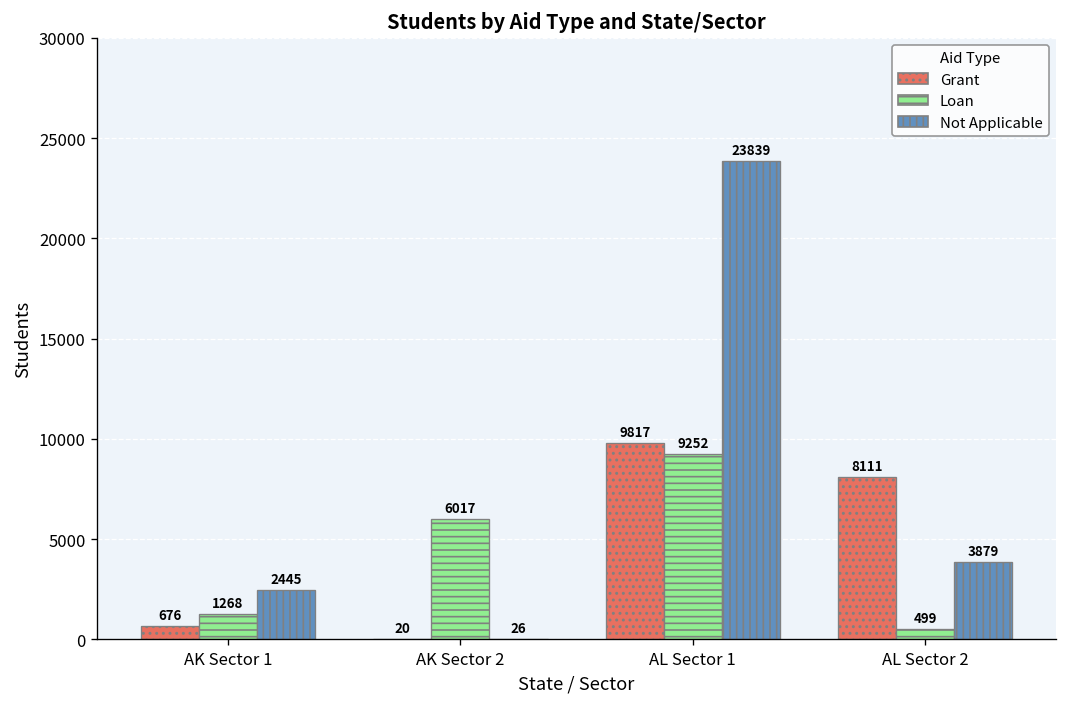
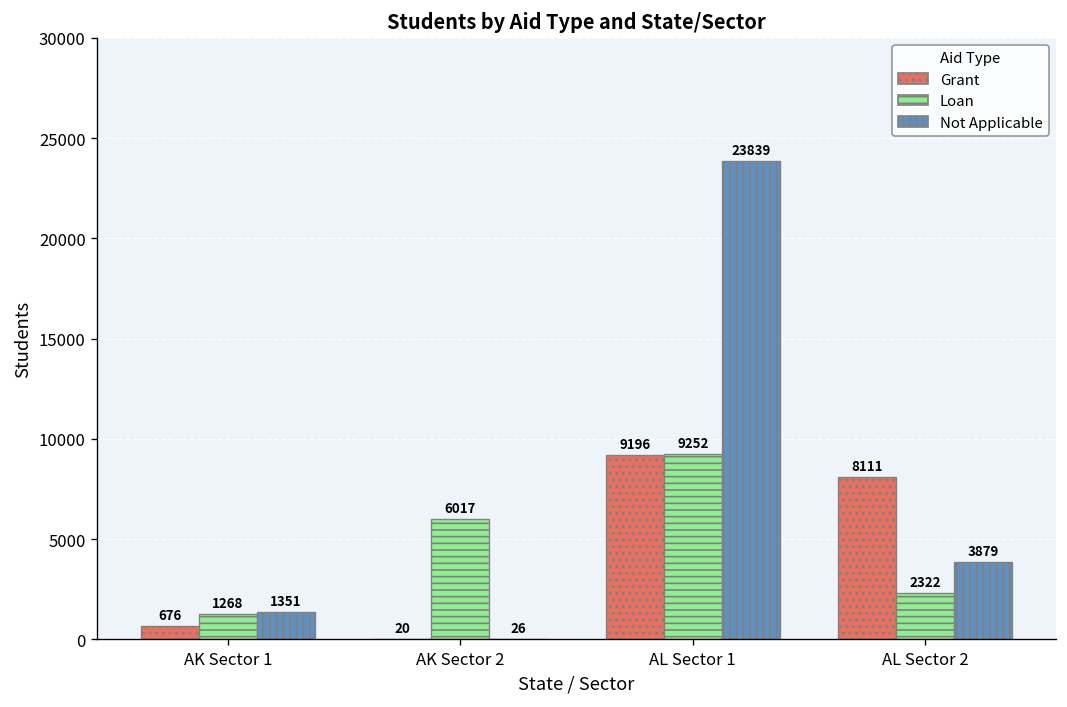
  {
    "Grant": {
      "AK Sector 1": 676,
      "AK Sector 2": 20,
-     "AL Sector 1": 9817,
+     "AL Sector 1": 9196,
      "AL Sector 2": 8111
    },
    "Loan": {
      "AK Sector 1": 1268,
      "AK Sector 2": 6017,
      "AL Sector 1": 9252,
-     "AL Sector 2": 499
+     "AL Sector 2": 2322
    },
    "Not Applicable": {
-     "AK Sector 1": 2445,
+     "AK Sector 1": 1351,
      "AK Sector 2": 26,
      "AL Sector 1": 23839,
      "AL Sector 2": 3879
    }
  }
